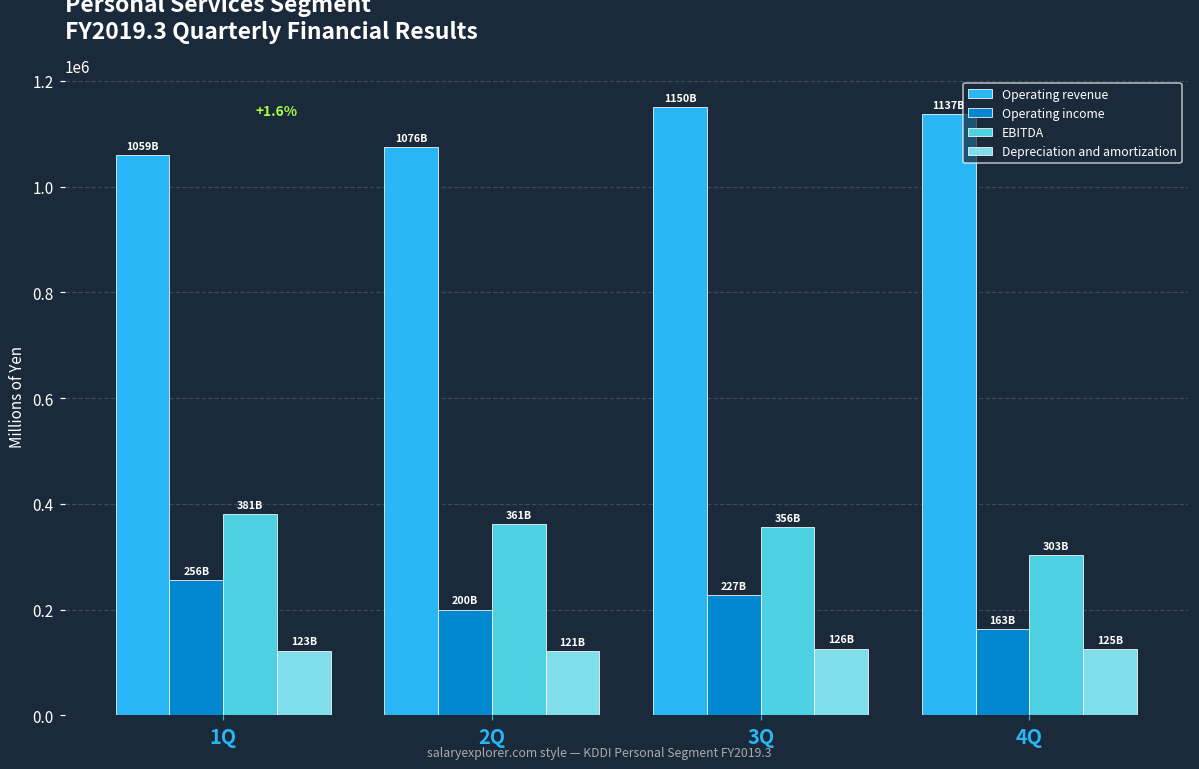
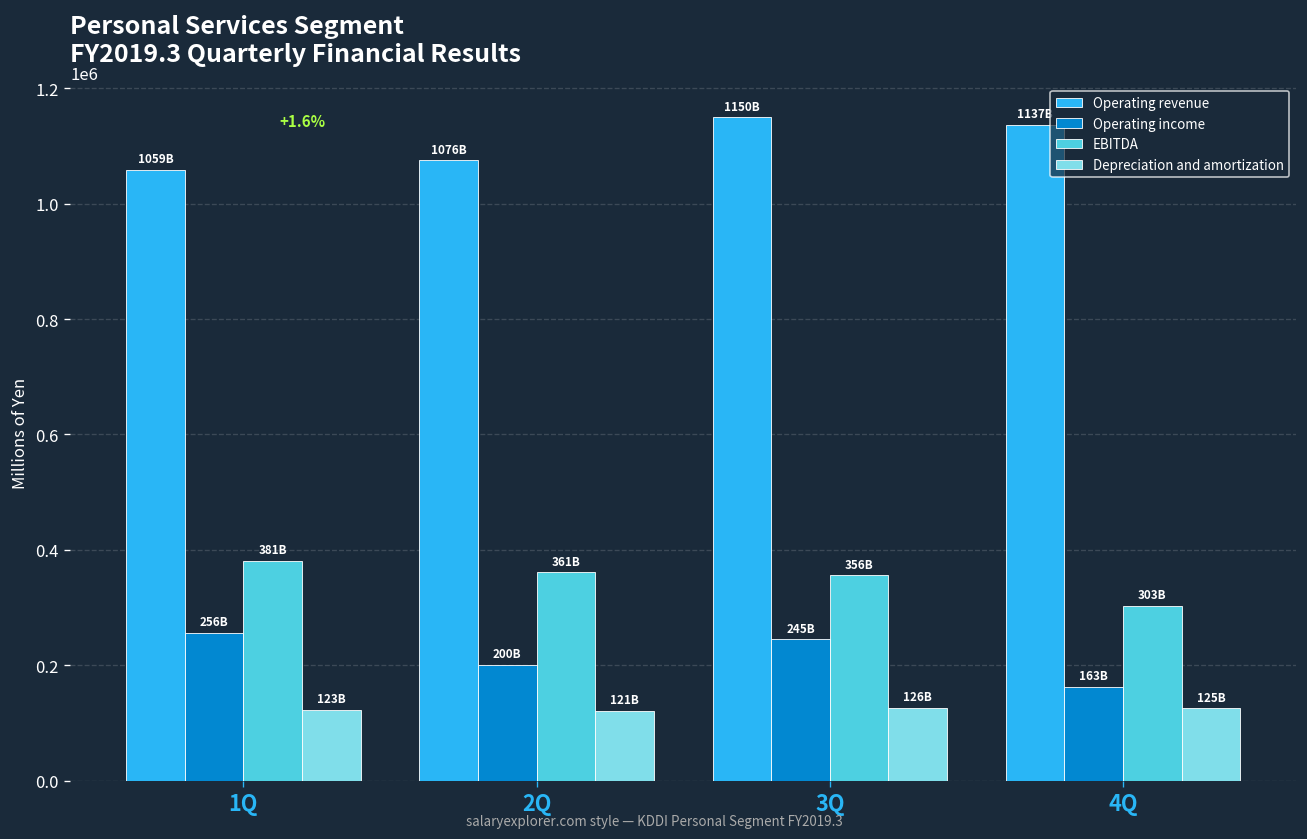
  {
    "Operating income": {
      "1Q": "256B",
      "2Q": "200B",
-     "3Q": "227B",
+     "3Q": "245B",
      "4Q": "163B"
    }
  }
